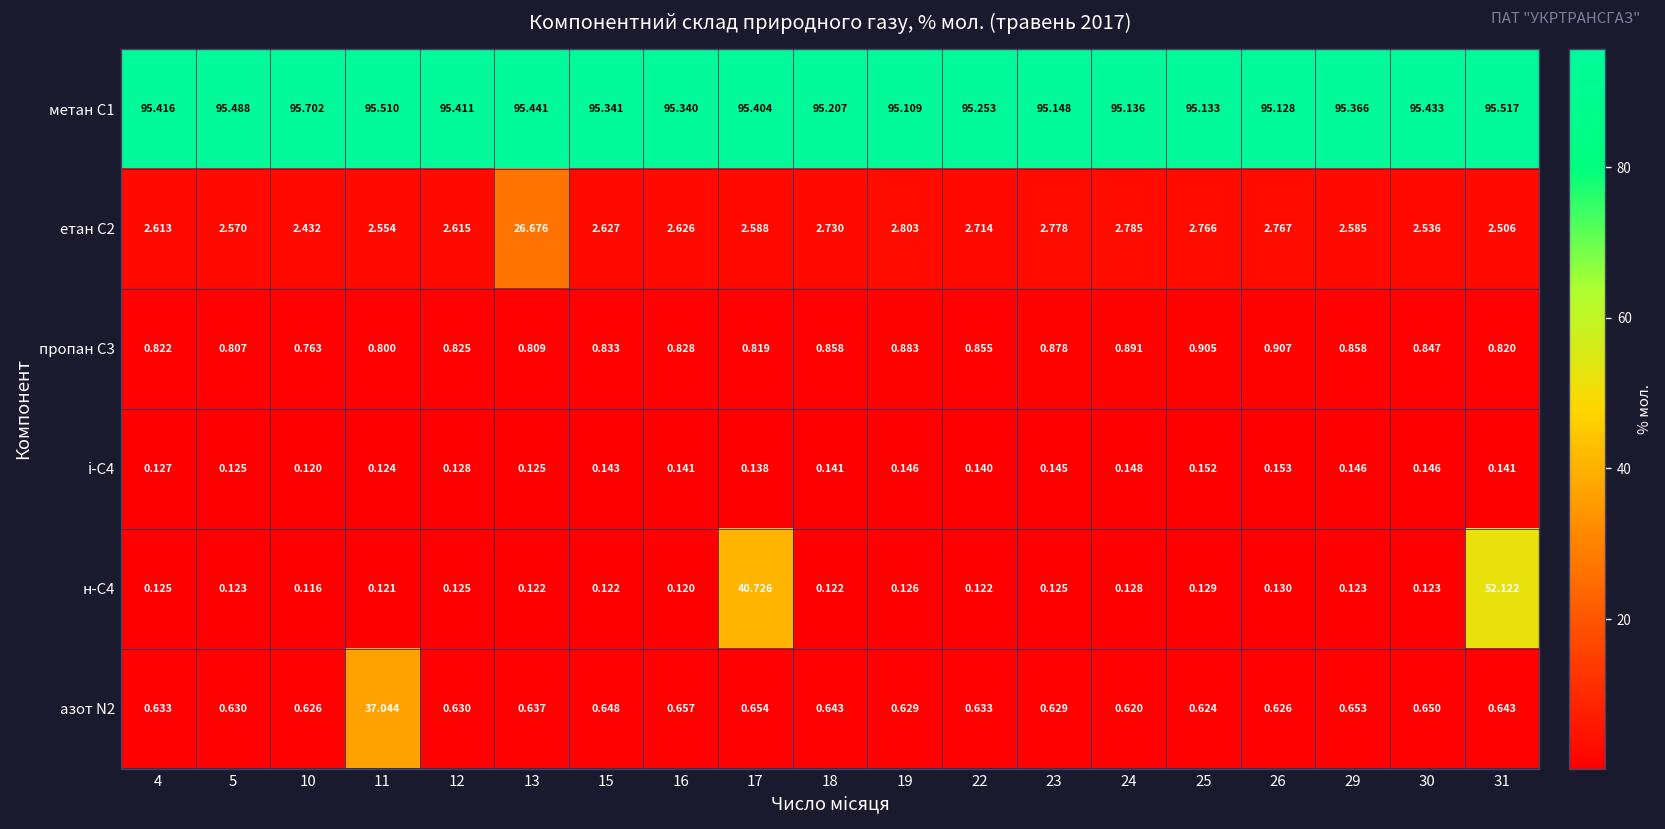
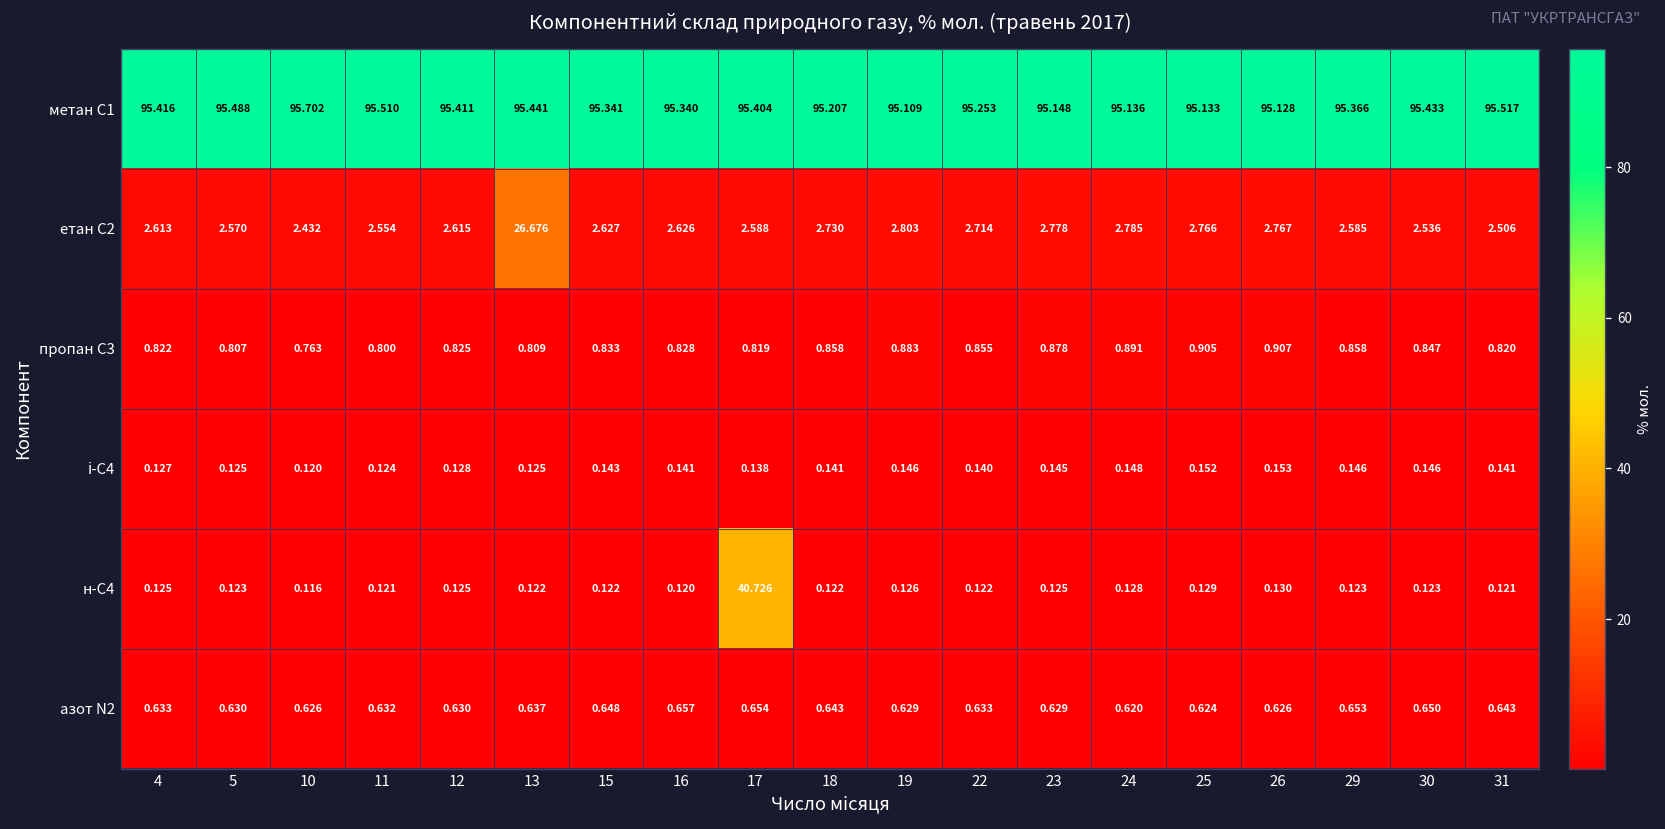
  {
    "метан С1": {
      "4": 95.416,
      "5": 95.488,
      "10": 95.702,
      "11": 95.510,
      "12": 95.411,
      "13": 95.441,
      "15": 95.341,
      "16": 95.340,
      "17": 95.404,
      "18": 95.207,
      "19": 95.109,
      "22": 95.253,
      "23": 95.148,
      "24": 95.136,
      "25": 95.133,
      "26": 95.128,
      "29": 95.366,
      "30": 95.433,
      "31": 95.517
    },
    "етан С2": {
      "4": 2.613,
      "5": 2.570,
      "10": 2.432,
      "11": 2.554,
      "12": 2.615,
      "13": 26.676,
      "15": 2.627,
      "16": 2.626,
      "17": 2.588,
      "18": 2.730,
      "19": 2.803,
      "22": 2.714,
      "23": 2.778,
      "24": 2.785,
      "25": 2.766,
      "26": 2.767,
      "29": 2.585,
      "30": 2.536,
      "31": 2.506
    },
    "пропан С3": {
      "4": 0.822,
      "5": 0.807,
      "10": 0.763,
      "11": 0.800,
      "12": 0.825,
      "13": 0.809,
      "15": 0.833,
      "16": 0.828,
      "17": 0.819,
      "18": 0.858,
      "19": 0.883,
      "22": 0.855,
      "23": 0.878,
      "24": 0.891,
      "25": 0.905,
      "26": 0.907,
      "29": 0.858,
      "30": 0.847,
      "31": 0.820
    },
    "і-С4": {
      "4": 0.127,
      "5": 0.125,
      "10": 0.120,
      "11": 0.124,
      "12": 0.128,
      "13": 0.125,
      "15": 0.143,
      "16": 0.141,
      "17": 0.138,
      "18": 0.141,
      "19": 0.146,
      "22": 0.140,
      "23": 0.145,
      "24": 0.148,
      "25": 0.152,
      "26": 0.153,
      "29": 0.146,
      "30": 0.146,
      "31": 0.141
    },
    "н-С4": {
      "4": 0.125,
      "5": 0.123,
      "10": 0.116,
      "11": 0.121,
      "12": 0.125,
      "13": 0.122,
      "15": 0.122,
      "16": 0.120,
      "17": 40.726,
      "18": 0.122,
      "19": 0.126,
      "22": 0.122,
      "23": 0.125,
      "24": 0.128,
      "25": 0.129,
      "26": 0.130,
      "29": 0.123,
      "30": 0.123,
-     "31": 52.122
+     "31": 0.121
    },
    "азот N2": {
      "4": 0.633,
      "5": 0.630,
      "10": 0.626,
-     "11": 37.044,
+     "11": 0.632,
      "12": 0.630,
      "13": 0.637,
      "15": 0.648,
      "16": 0.657,
      "17": 0.654,
      "18": 0.643,
      "19": 0.629,
      "22": 0.633,
      "23": 0.629,
      "24": 0.620,
      "25": 0.624,
      "26": 0.626,
      "29": 0.653,
      "30": 0.650,
      "31": 0.643
    }
  }
